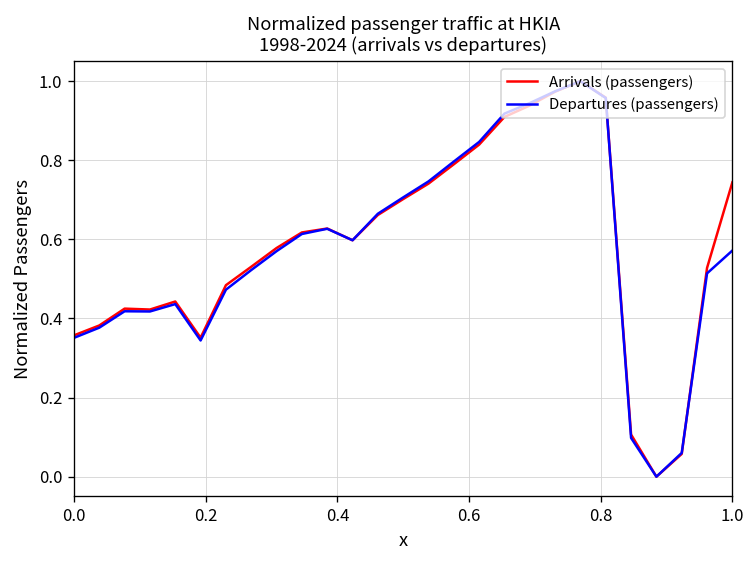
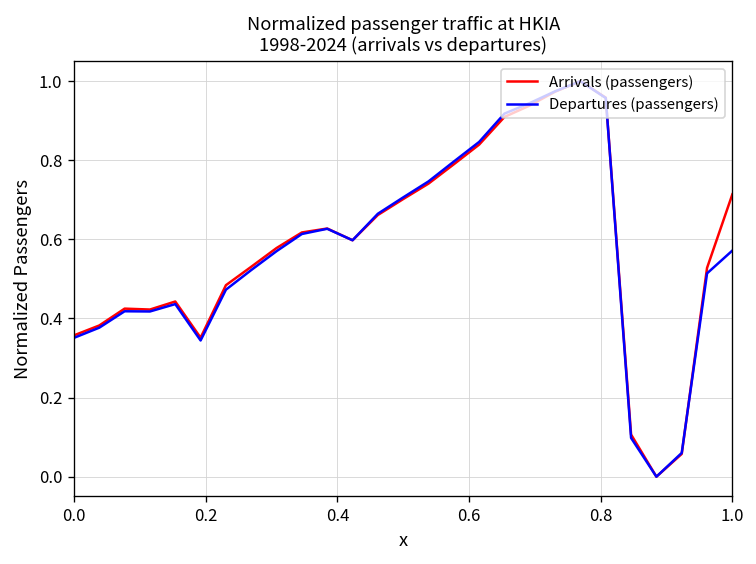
  {
    "Arrivals (passengers)": {
-     "1.0": 0.74
+     "1.0": 0.71
    },
    "Departures (passengers)": {
      "1.0": 0.57
    }
  }
